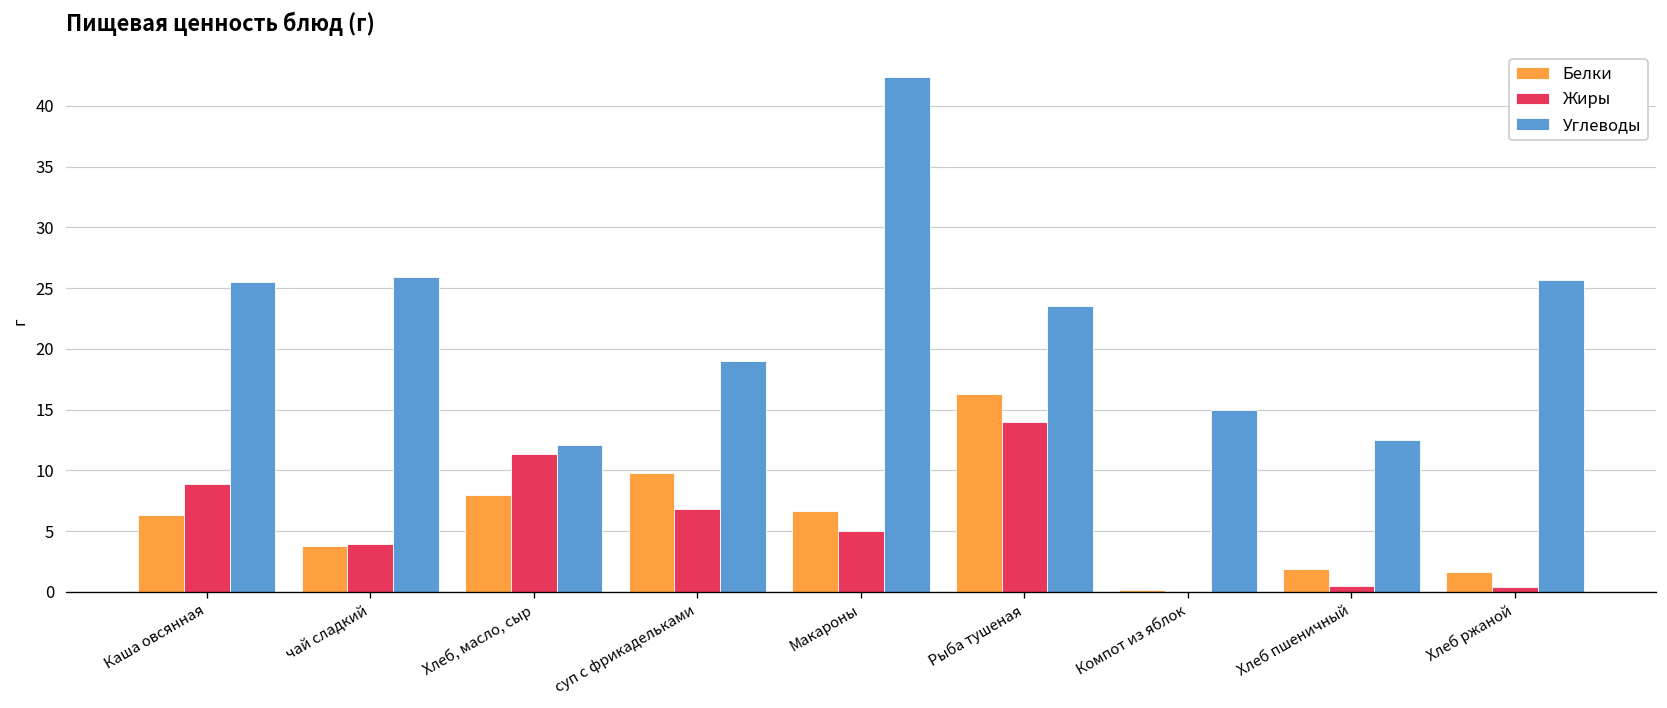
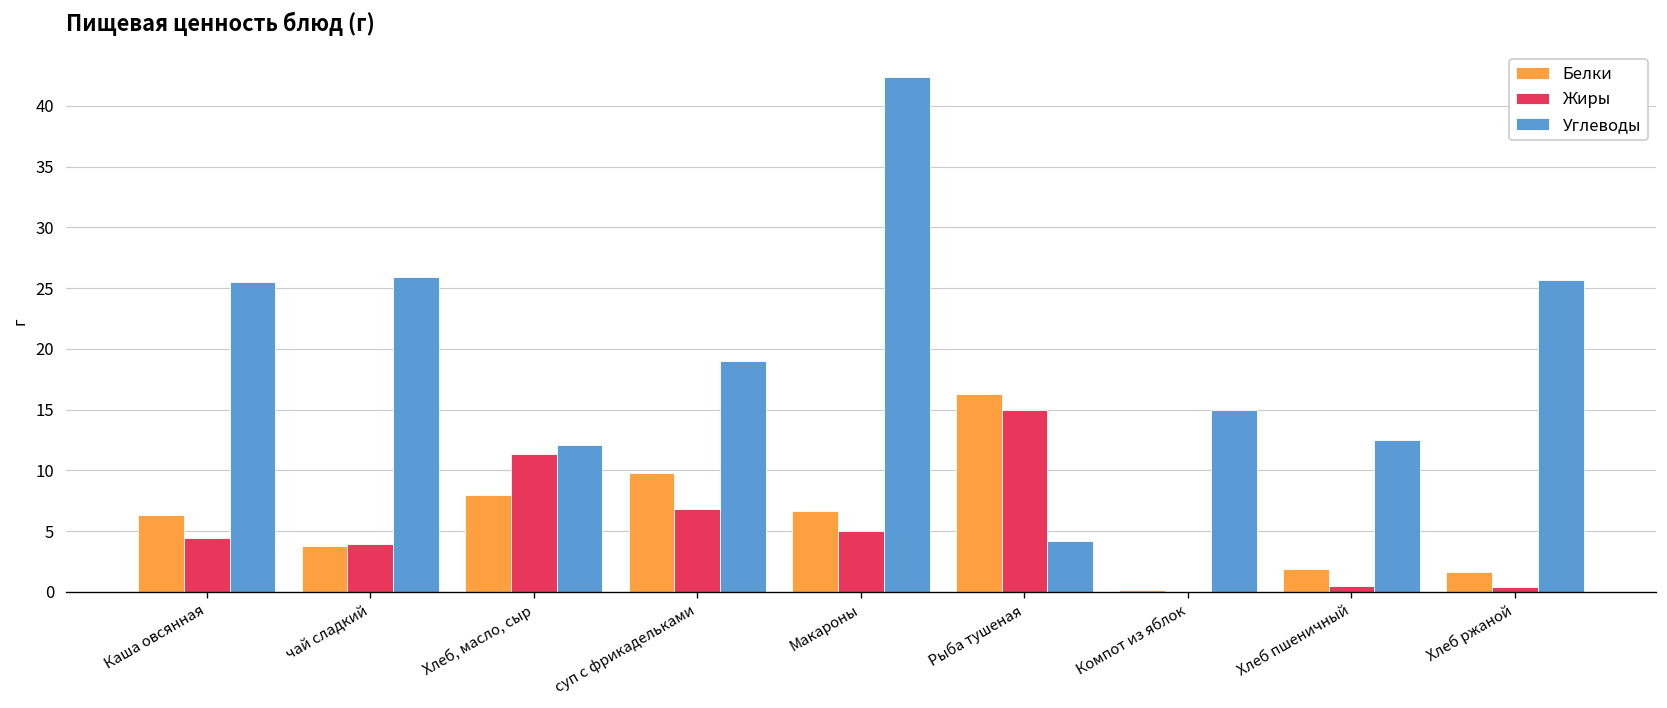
  {
    "Белки": {
      "Каша овсянная": 6.3,
      "чай сладкий": 3.8,
      "Хлеб, масло, сыр": 7.9,
      "суп с фрикадельками": 9.8,
      "Макароны": 6.6,
      "Рыба тушеная": 16.3,
      "Хлеб пшеничный": 1.9,
      "Хлеб ржаной": 1.6
    },
    "Жиры": {
-     "Каша овсянная": 8.9,
+     "Каша овсянная": 4.4,
      "чай сладкий": 3.9,
      "Хлеб, масло, сыр": 11.4,
      "суп с фрикадельками": 6.8,
      "Макароны": 5.0,
-     "Рыба тушеная": 14,
+     "Рыба тушеная": 15,
      "Компот из яблок": 0.0,
      "Хлеб пшеничный": 0.5,
      "Хлеб ржаной": 0.4
    },
    "Углеводы": {
      "Каша овсянная": 25.5,
      "чай сладкий": 26.0,
      "Хлеб, масло, сыр": 12.1,
      "суп с фрикадельками": 19.0,
      "Макароны": 42.4,
-     "Рыба тушеная": 23.5,
+     "Рыба тушеная": 4.2,
      "Компот из яблок": 15.0,
      "Хлеб пшеничный": 12.5,
      "Хлеб ржаной": 25.7
    }
  }
